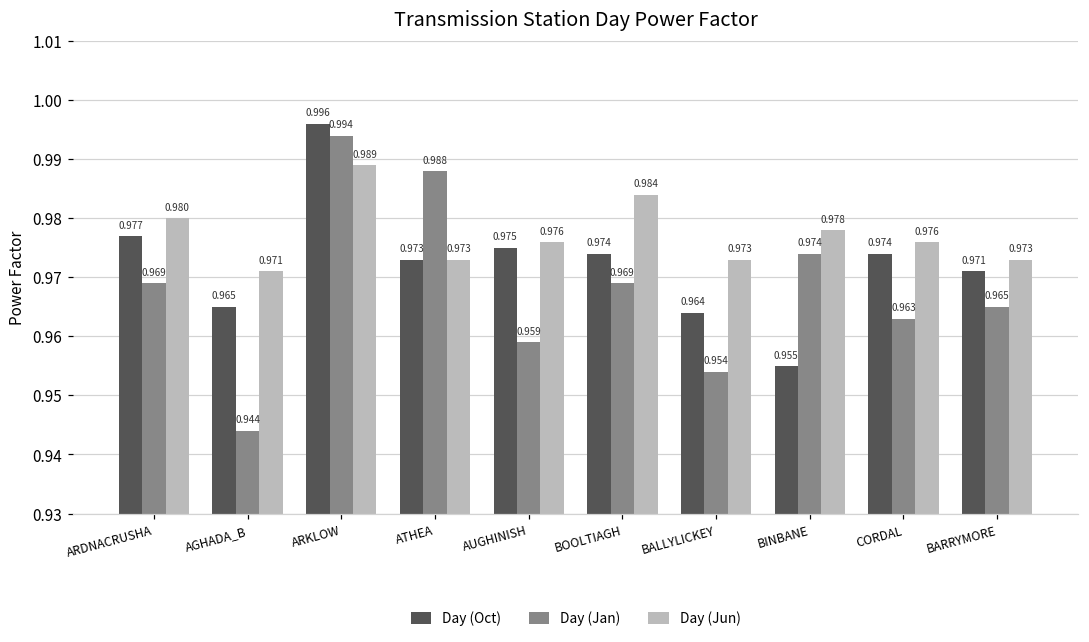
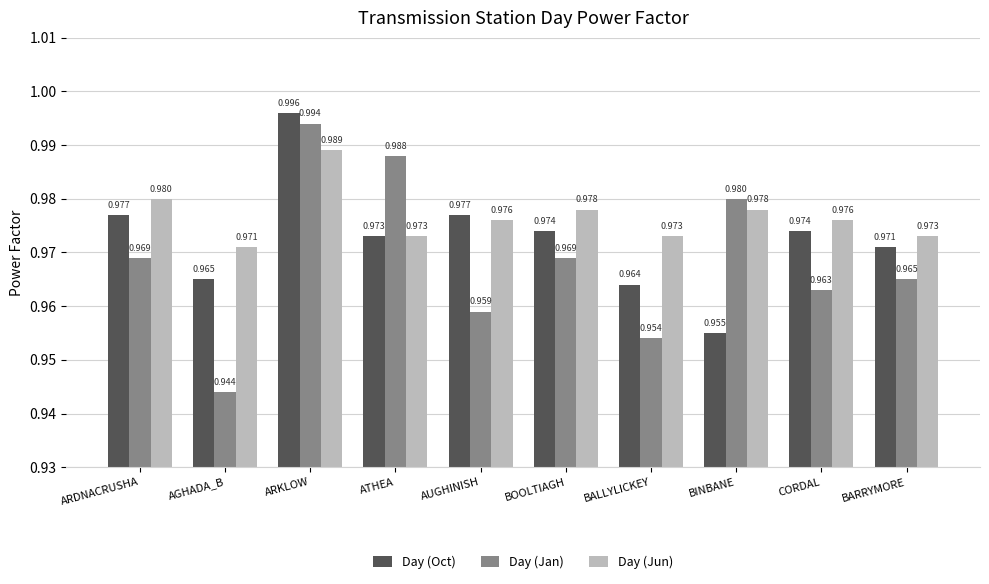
  {
    "Day (Oct)": {
      "ARDNACRUSHA": 0.977,
      "AGHADA_B": 0.965,
      "ARKLOW": 0.996,
      "ATHEA": 0.973,
-     "AUGHINISH": 0.975,
+     "AUGHINISH": 0.977,
      "BOOLTIAGH": 0.974,
      "BALLYLICKEY": 0.964,
      "BINBANE": 0.955,
      "CORDAL": 0.974,
      "BARRYMORE": 0.971
    },
    "Day (Jan)": {
      "ARDNACRUSHA": 0.969,
      "AGHADA_B": 0.944,
      "ARKLOW": 0.994,
      "ATHEA": 0.988,
      "AUGHINISH": 0.959,
      "BOOLTIAGH": 0.969,
      "BALLYLICKEY": 0.954,
-     "BINBANE": 0.974,
+     "BINBANE": 0.980,
      "CORDAL": 0.963,
      "BARRYMORE": 0.965
    },
    "Day (Jun)": {
      "ARDNACRUSHA": 0.980,
      "AGHADA_B": 0.971,
      "ARKLOW": 0.989,
      "ATHEA": 0.973,
      "AUGHINISH": 0.976,
-     "BOOLTIAGH": 0.984,
+     "BOOLTIAGH": 0.978,
      "BALLYLICKEY": 0.973,
      "BINBANE": 0.978,
      "CORDAL": 0.976,
      "BARRYMORE": 0.973
    }
  }
